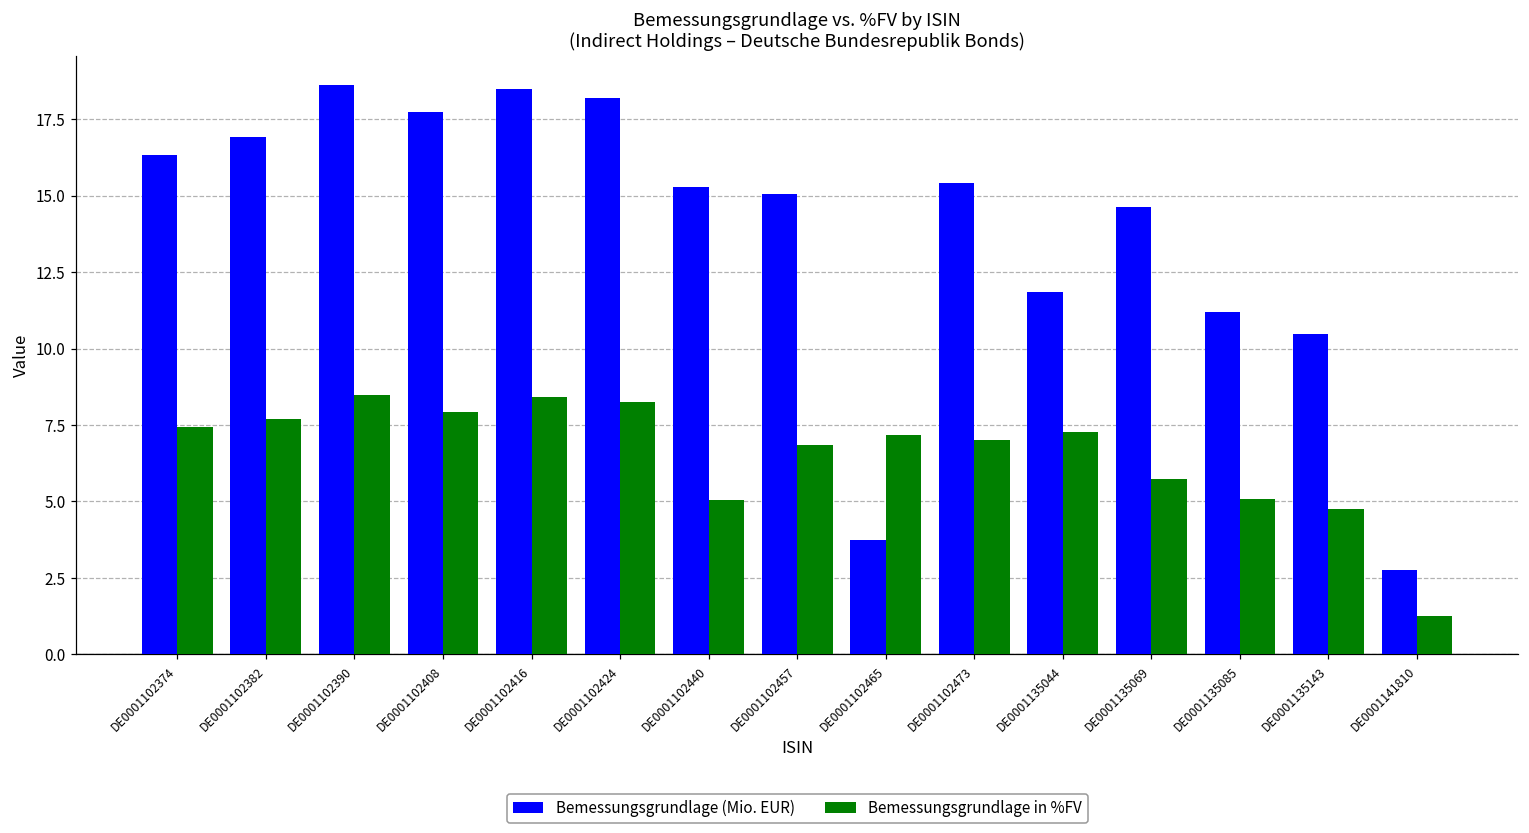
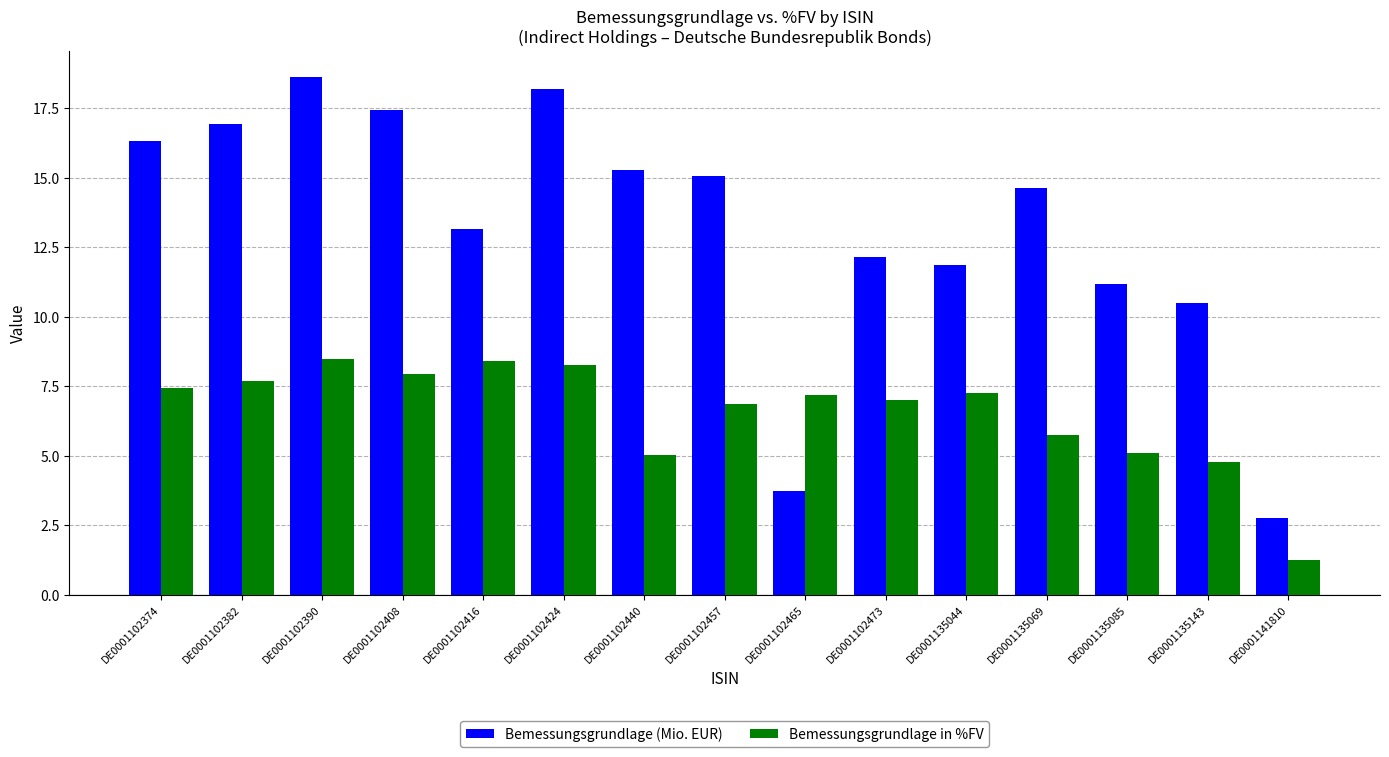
  {
    "Bemessungsgrundlage (Mio. EUR)": {
      "DE0001102374": 16.3,
      "DE0001102382": 16.9,
      "DE0001102390": 18.6,
-     "DE0001102408": 17.7,
-     "DE0001102416": 18.5,
+     "DE0001102408": 17.4,
+     "DE0001102416": 13.1,
      "DE0001102424": 18.2,
      "DE0001102440": 15.3,
      "DE0001102457": 15.1,
      "DE0001102465": 3.7,
-     "DE0001102473": 15.4,
+     "DE0001102473": 12.2,
      "DE0001135044": 11.9,
      "DE0001135069": 14.6,
      "DE0001135085": 11.2,
      "DE0001135143": 10.5,
      "DE0001141810": 2.8
    },
    "Bemessungsgrundlage in %FV": {
      "DE0001102374": 7.4,
      "DE0001102382": 7.7,
      "DE0001102390": 8.5,
      "DE0001102408": 7.9,
      "DE0001102416": 8.4,
      "DE0001102424": 8.3,
      "DE0001102440": 5.0,
      "DE0001102457": 6.8,
      "DE0001102465": 7.2,
      "DE0001102473": 7.0,
      "DE0001135044": 7.3,
      "DE0001135069": 5.7,
      "DE0001135085": 5.1,
      "DE0001135143": 4.8,
      "DE0001141810": 1.3
    }
  }
